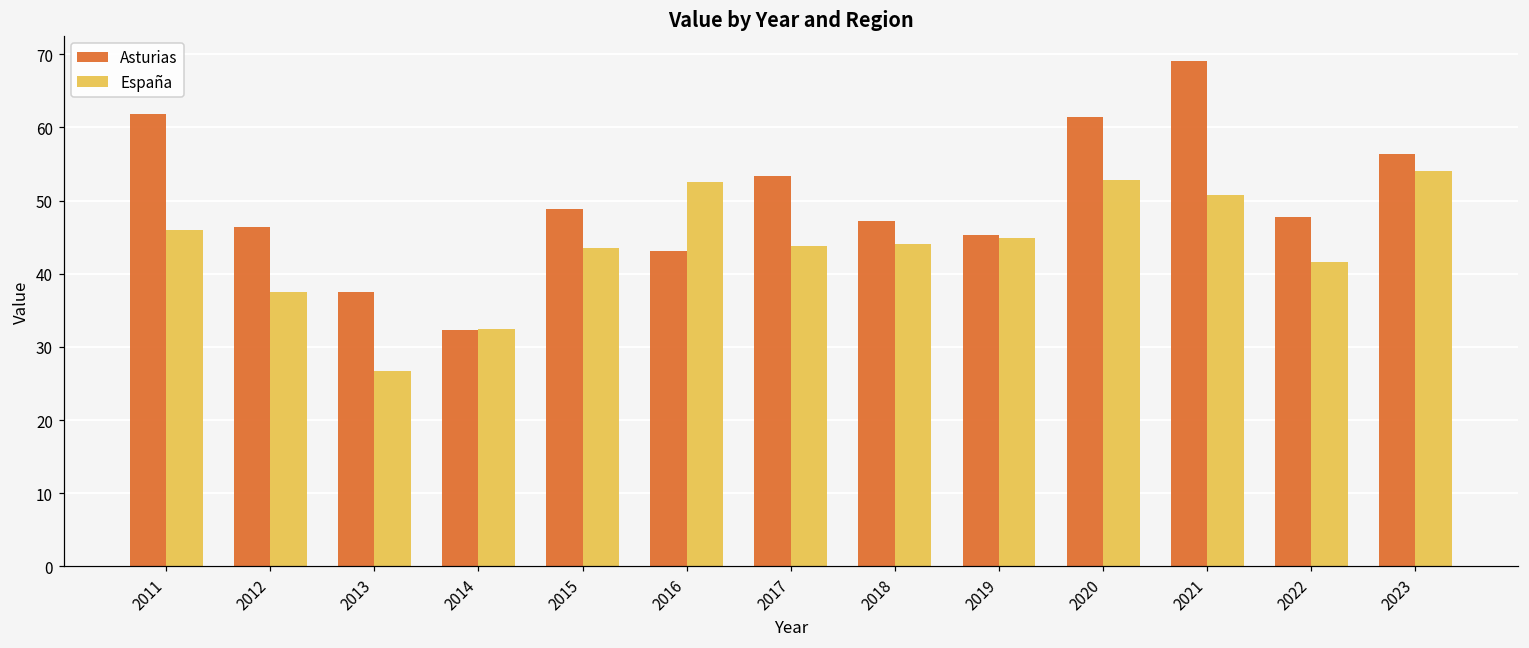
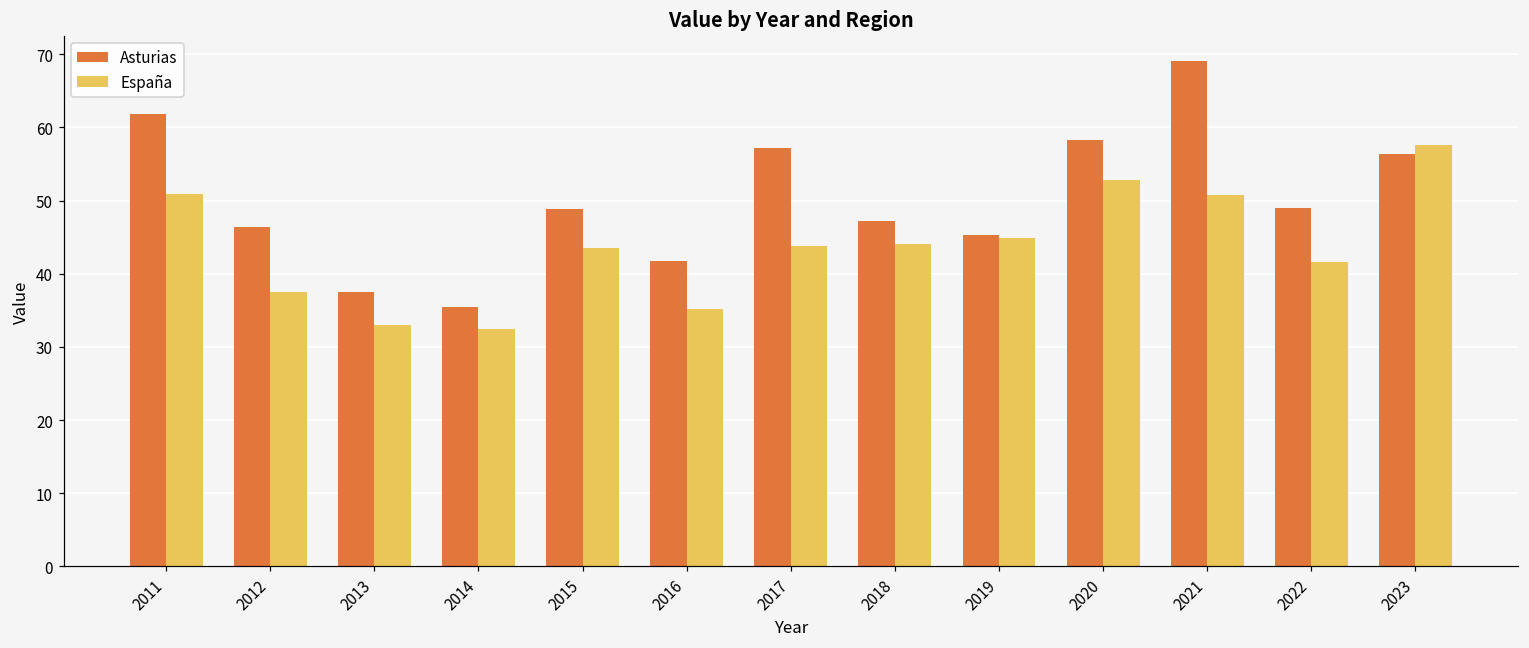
  {
    "Asturias": {
      "2011": 62,
      "2012": 46,
      "2013": 38,
-     "2014": 32,
+     "2014": 35,
      "2015": 49,
-     "2016": 43,
-     "2017": 53,
+     "2016": 42,
+     "2017": 57,
      "2018": 47,
      "2019": 45,
-     "2020": 61,
+     "2020": 58,
      "2021": 69,
-     "2022": 48,
+     "2022": 49,
      "2023": 56
    },
    "España": {
-     "2011": 46,
+     "2011": 51,
      "2012": 38,
-     "2013": 27,
+     "2013": 33,
      "2014": 32,
      "2015": 44,
-     "2016": 53,
+     "2016": 35,
      "2017": 44,
      "2018": 44,
      "2019": 45,
      "2020": 53,
      "2021": 51,
      "2022": 42,
-     "2023": 54
+     "2023": 58
    }
  }
